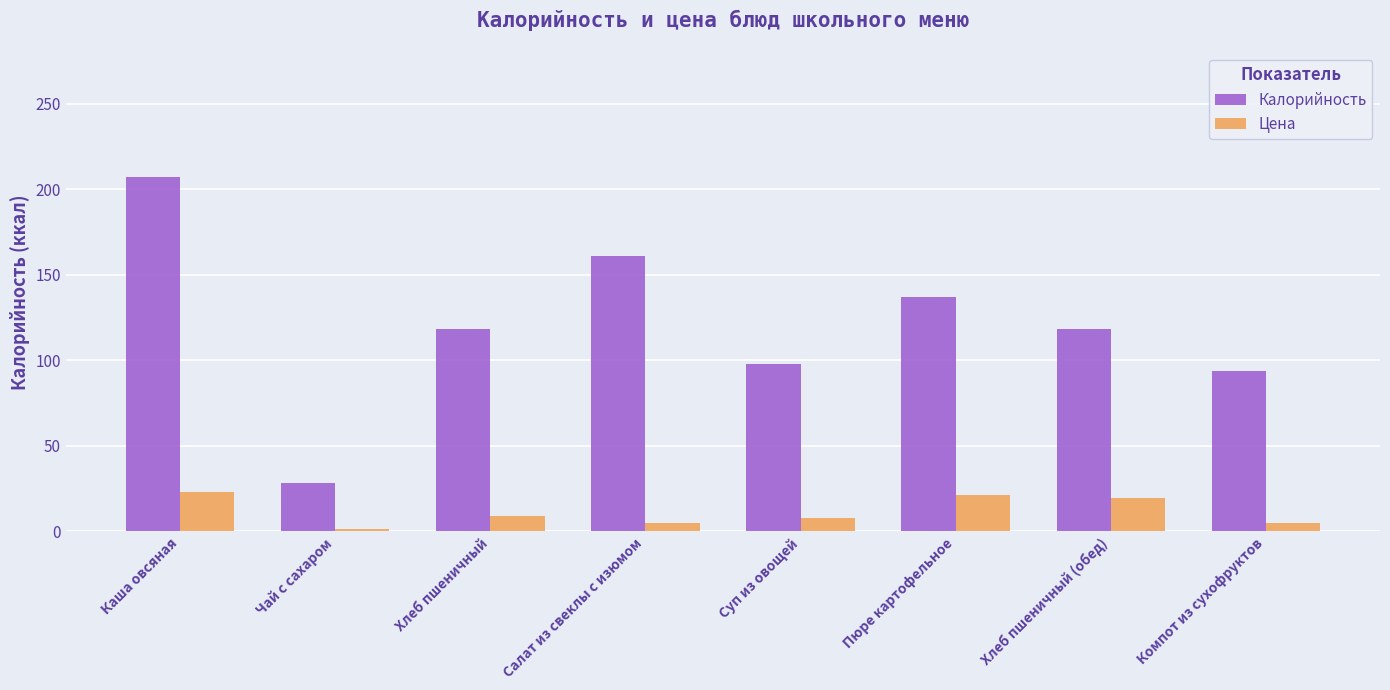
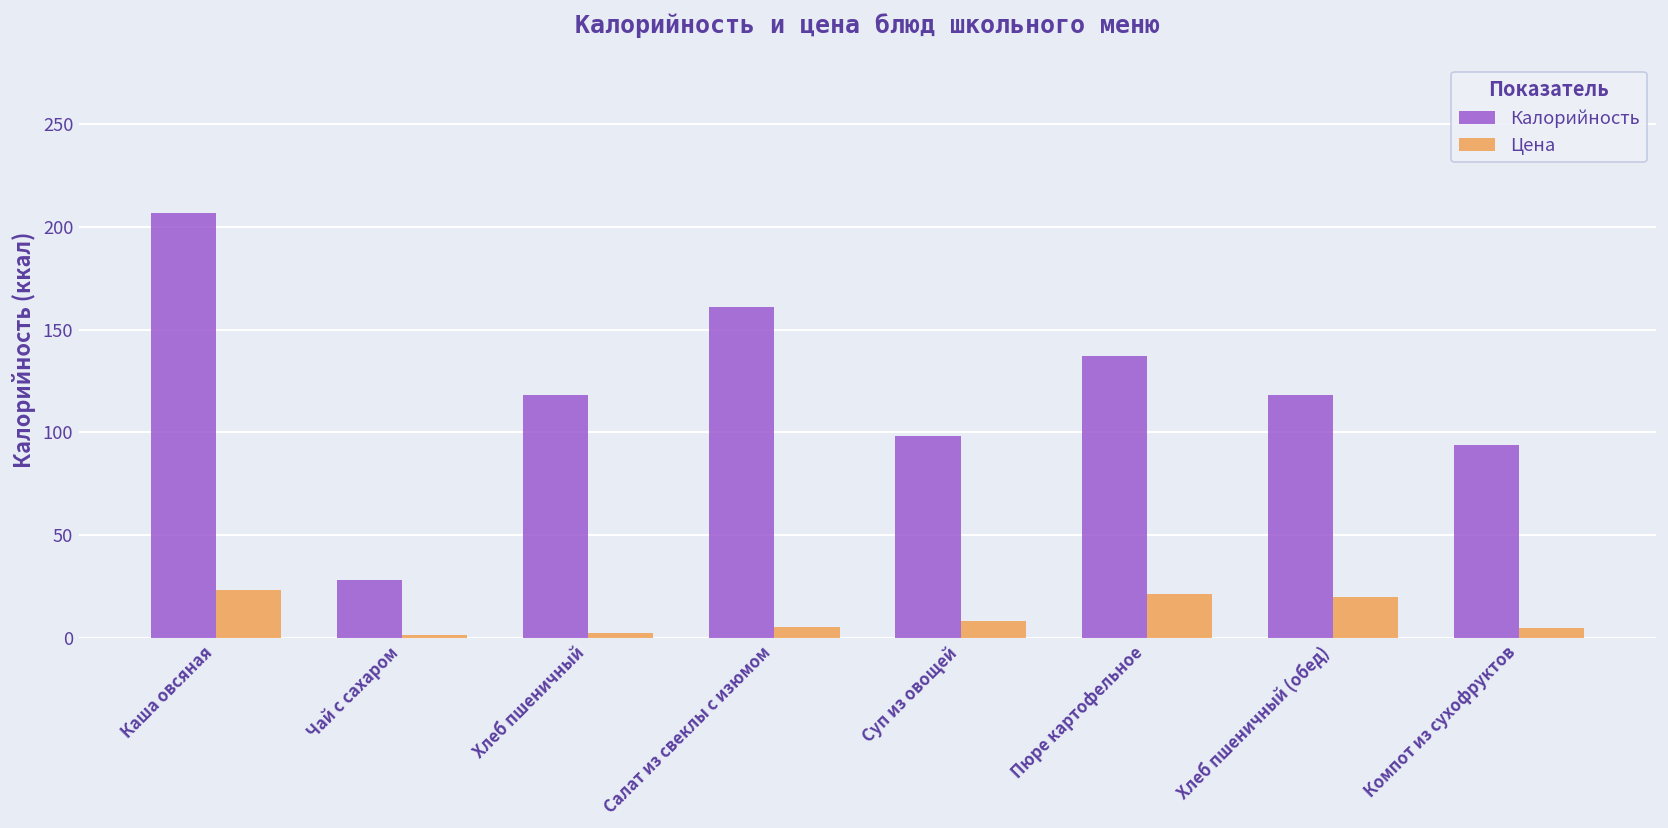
  {
    "Калорийность": {
      "Каша овсяная": 207,
      "Чай с сахаром": 28,
      "Хлеб пшеничный": 118,
      "Салат из свеклы с изюмом": 161,
      "Суп из овощей": 98,
      "Пюре картофельное": 137,
      "Хлеб пшеничный (обед)": 118,
      "Компот из сухофруктов": 94
    },
    "Цена": {
      "Каша овсяная": 23,
      "Чай с сахаром": 2,
-     "Хлеб пшеничный": 9,
+     "Хлеб пшеничный": 2,
      "Салат из свеклы с изюмом": 5,
      "Суп из овощей": 8,
      "Пюре картофельное": 21,
      "Хлеб пшеничный (обед)": 20,
      "Компот из сухофруктов": 5
    }
  }
